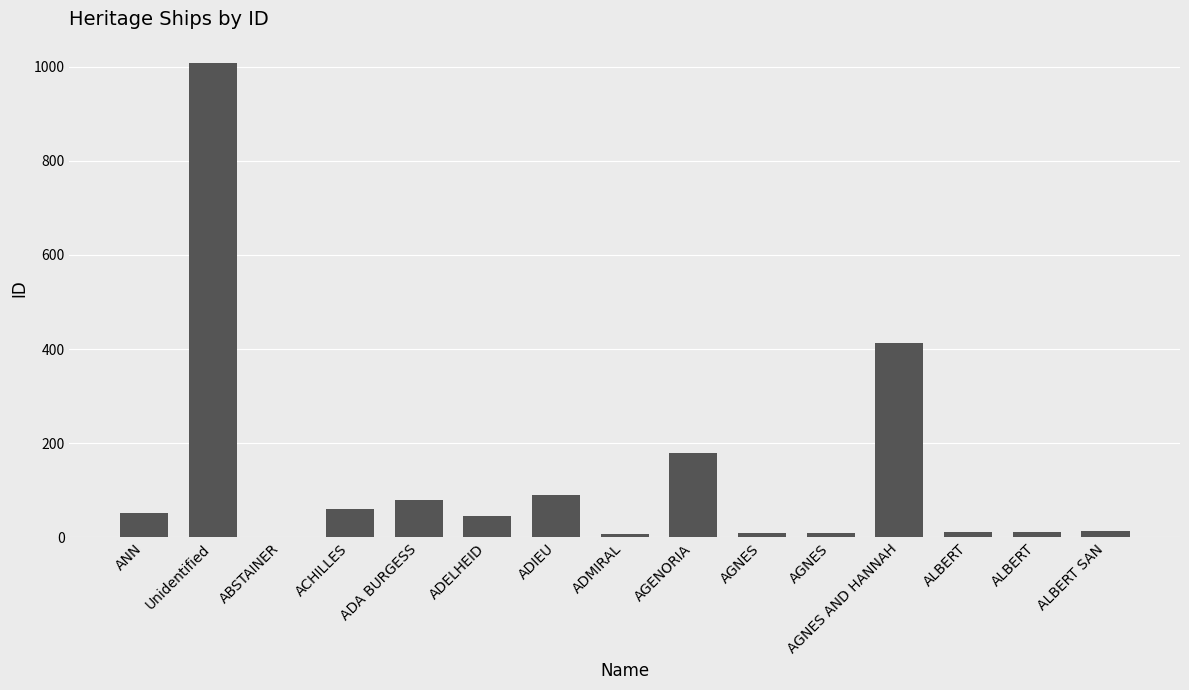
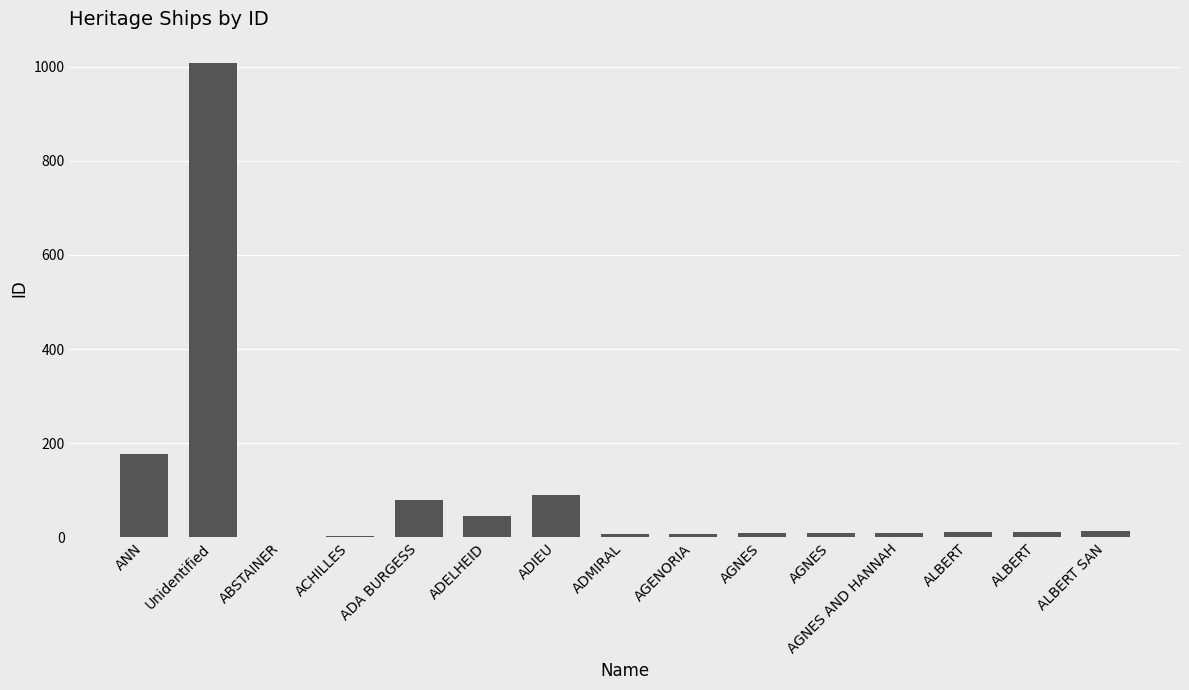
  {
-   "ANN": 50,
+   "ANN": 180,
    "Unidentified": 1010,
-   "ACHILLES": 60,
+   "ACHILLES": 0,
    "ADA BURGESS": 80,
    "ADELHEID": 50,
    "ADIEU": 90,
    "ADMIRAL": 10,
-   "AGENORIA": 180,
-   "AGNES AND HANNAH": 410,
+   "AGENORIA": 10,
+   "AGNES AND HANNAH": 10,
    "ALBERT SAN": 10
  }
